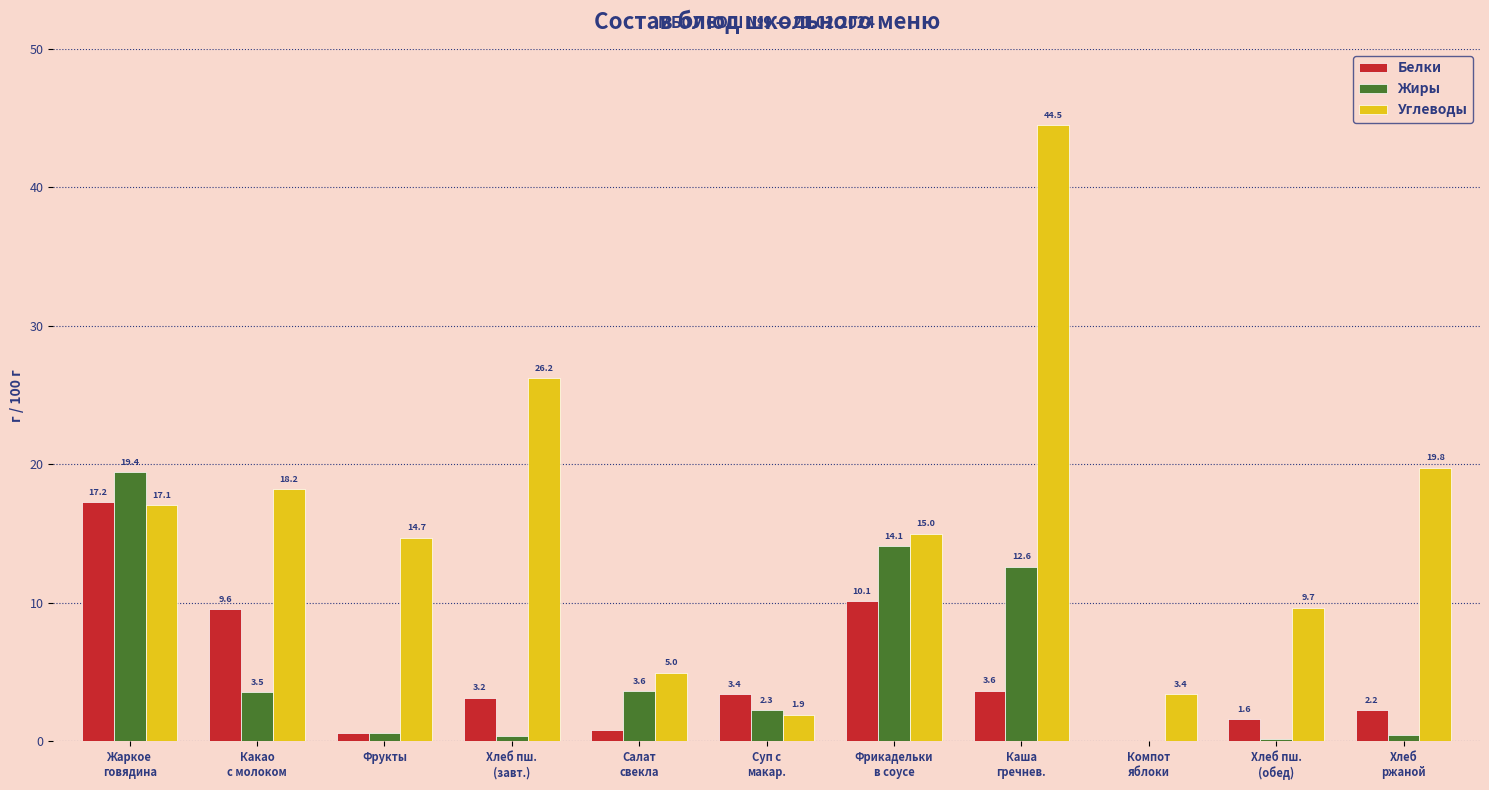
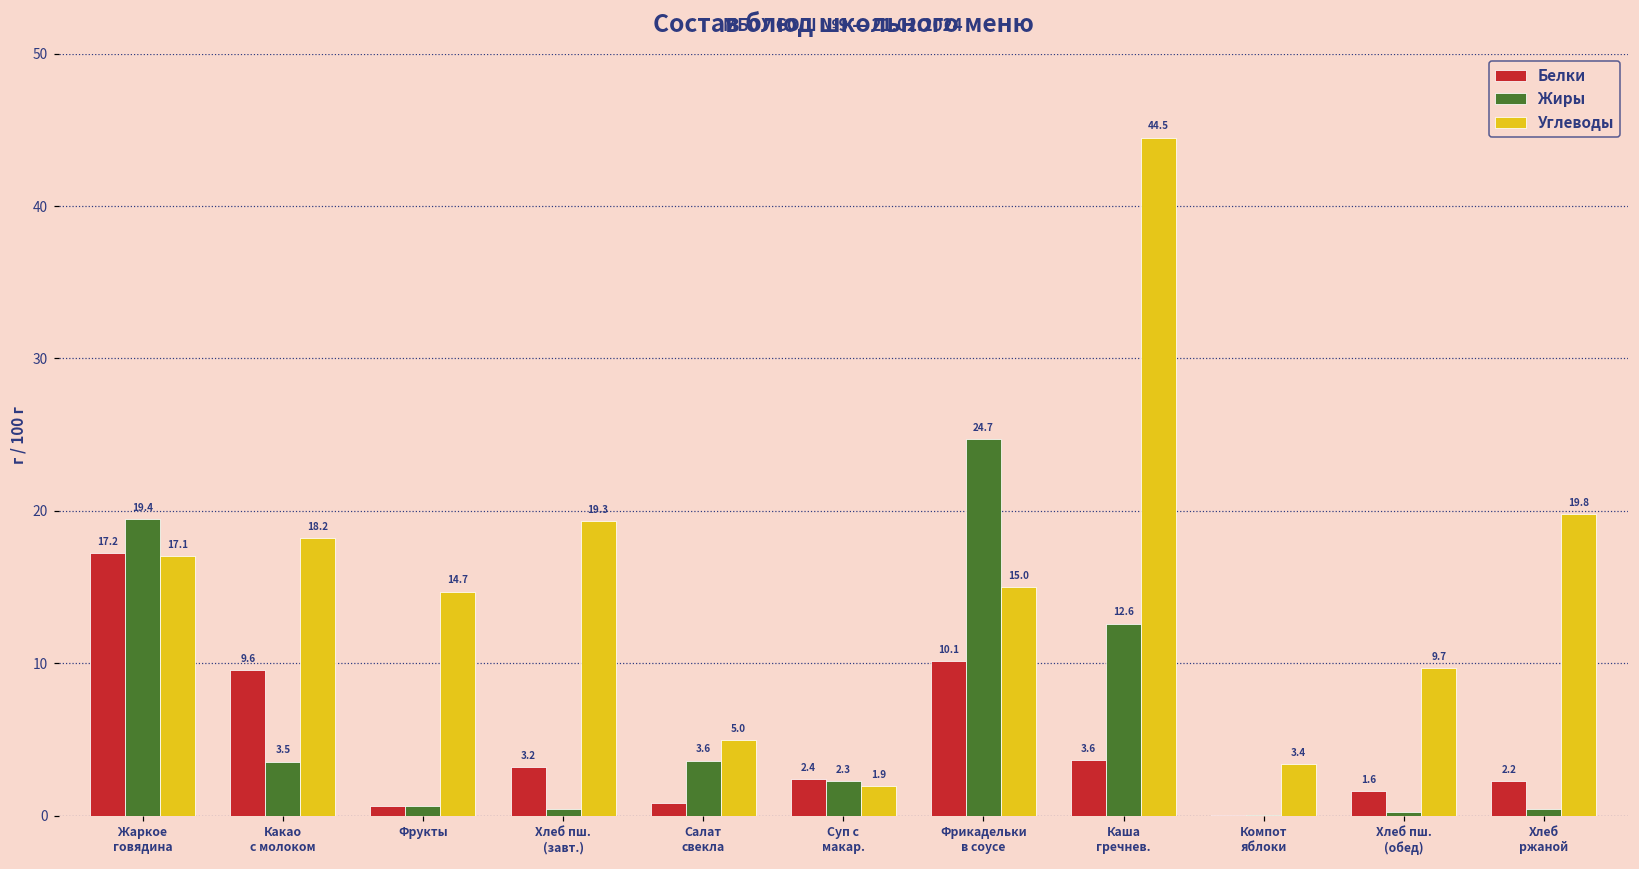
  {
    "Белки": {
      "Жаркое говядина": 17.2,
      "Какао с молоком": 9.6,
      "Хлеб пш. (завт.)": 3.2,
-     "Суп с макар.": 3.4,
+     "Суп с макар.": 2.4,
      "Фрикадельки в соусе": 10.1,
      "Каша гречнев.": 3.6,
      "Хлеб пш. (обед)": 1.6,
      "Хлеб ржаной": 2.2
    },
    "Жиры": {
      "Жаркое говядина": 19.4,
      "Какао с молоком": 3.5,
      "Салат свекла": 3.6,
      "Суп с макар.": 2.3,
-     "Фрикадельки в соусе": 14.1,
+     "Фрикадельки в соусе": 24.7,
      "Каша гречнев.": 12.6
    },
    "Углеводы": {
      "Жаркое говядина": 17.1,
      "Какао с молоком": 18.2,
      "Фрукты": 14.7,
-     "Хлеб пш. (завт.)": 26.2,
+     "Хлеб пш. (завт.)": 19.3,
      "Салат свекла": 5.0,
      "Суп с макар.": 1.9,
      "Фрикадельки в соусе": 15.0,
      "Каша гречнев.": 44.5,
      "Компот яблоки": 3.4,
      "Хлеб пш. (обед)": 9.7,
      "Хлеб ржаной": 19.8
    }
  }
